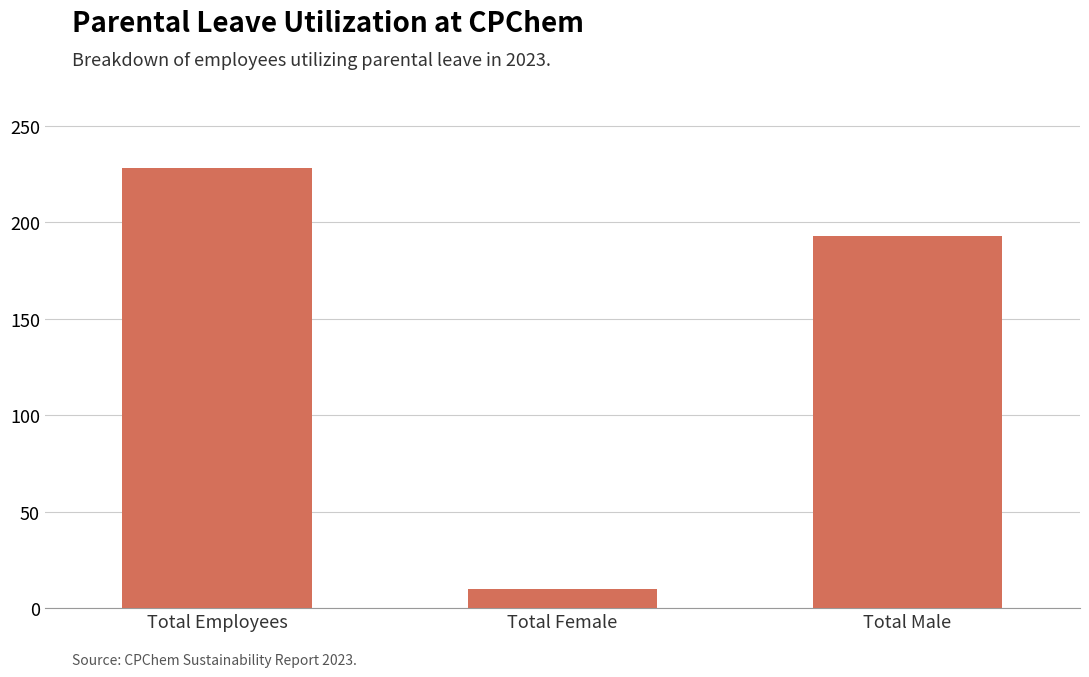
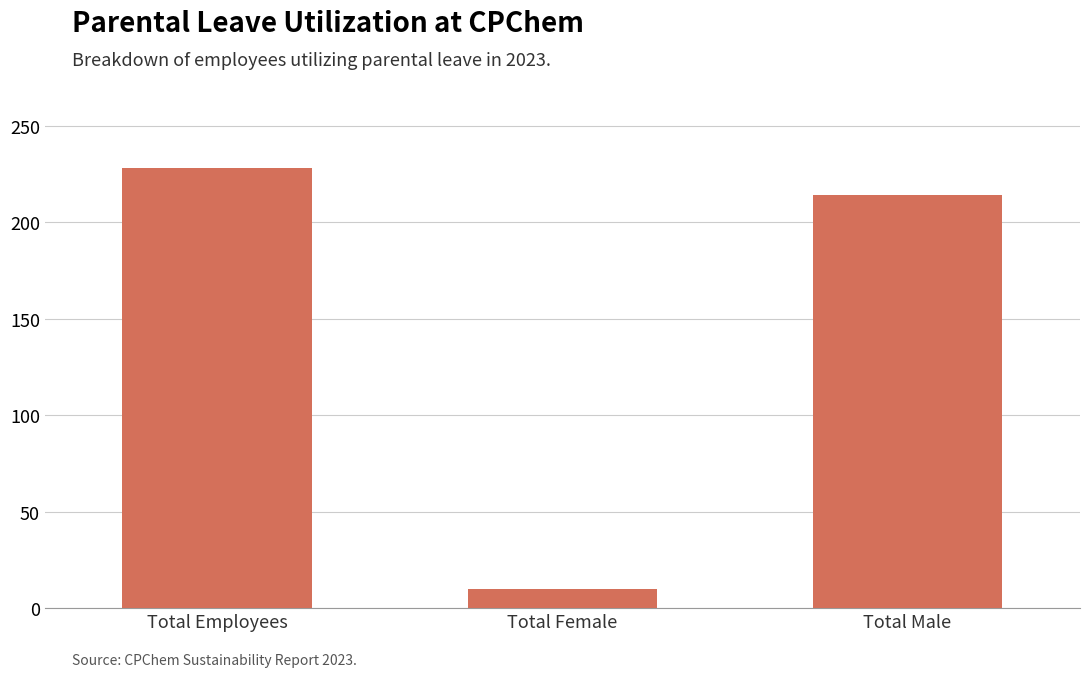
  {
    "Total Employees": 228,
    "Total Female": 10,
-   "Total Male": 193
+   "Total Male": 214
  }
